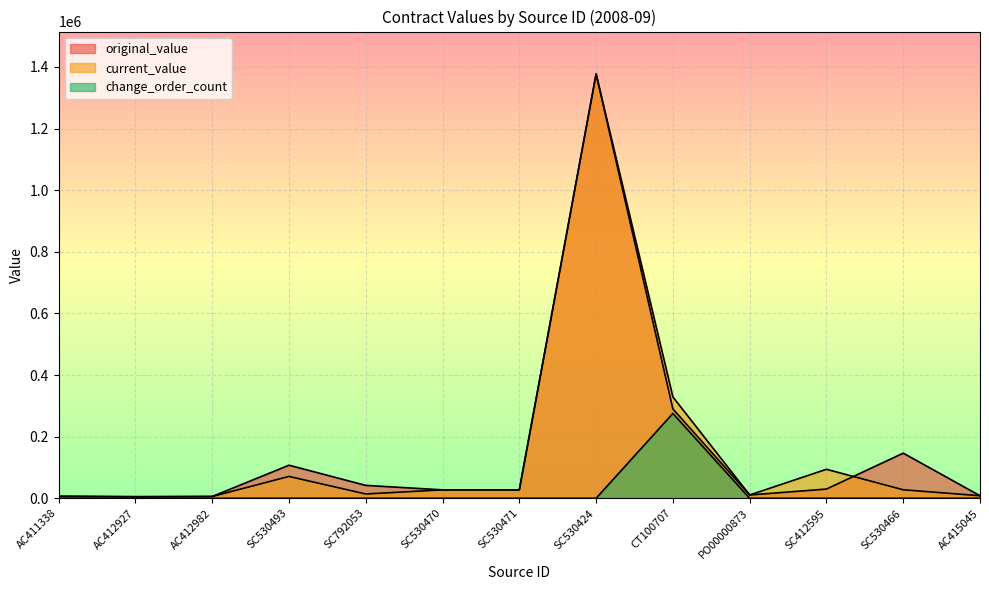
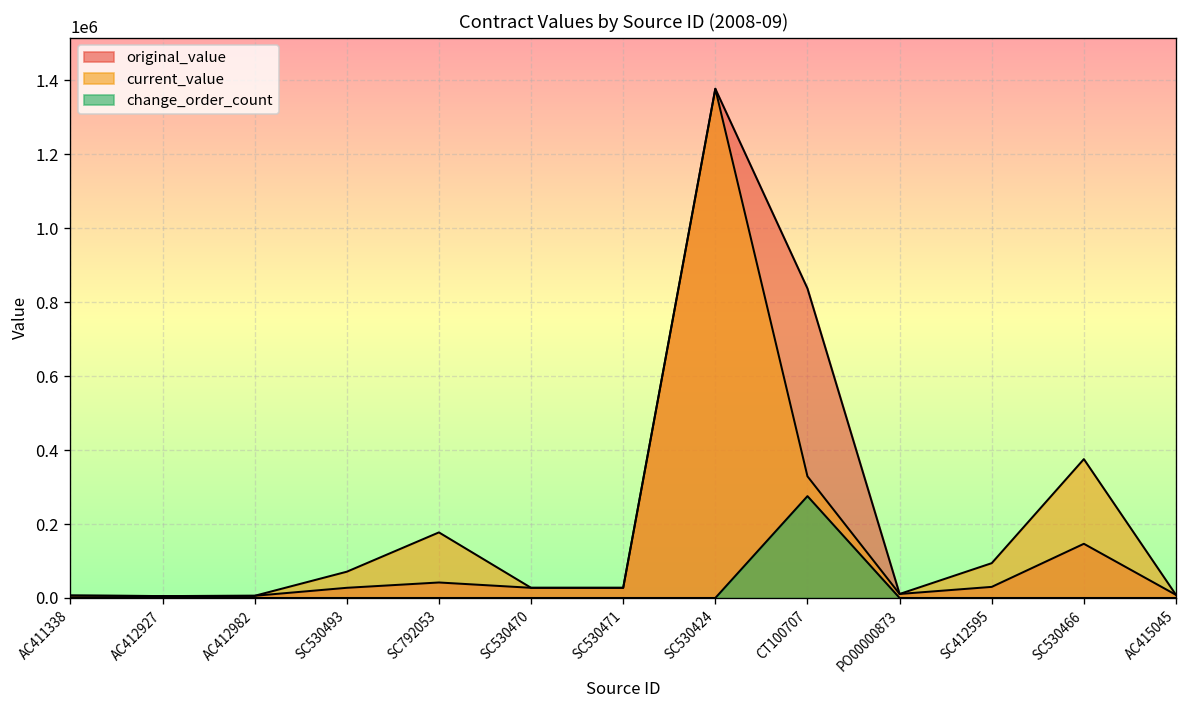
  {
    "original_value": {
-     "SC530493": 110000,
+     "SC530493": 30000,
      "SC792053": 40000,
-     "CT100707": 290000,
+     "CT100707": 840000,
      "SC412595": 30000,
      "SC530466": 150000
    },
    "current_value": {
      "SC530493": 70000,
-     "SC792053": 10000,
+     "SC792053": 180000,
      "CT100707": 330000,
      "SC412595": 90000,
-     "SC530466": 30000
+     "SC530466": 380000
    },
    "change_order_count": {
      "SC530493": 0,
      "SC792053": 0,
      "SC530470": 0,
      "SC530471": 0,
      "SC530424": 0,
      "CT100707": 280000,
      "PO00000873": 0,
      "SC412595": 0,
      "SC530466": 0,
      "AC415045": 0
    }
  }
